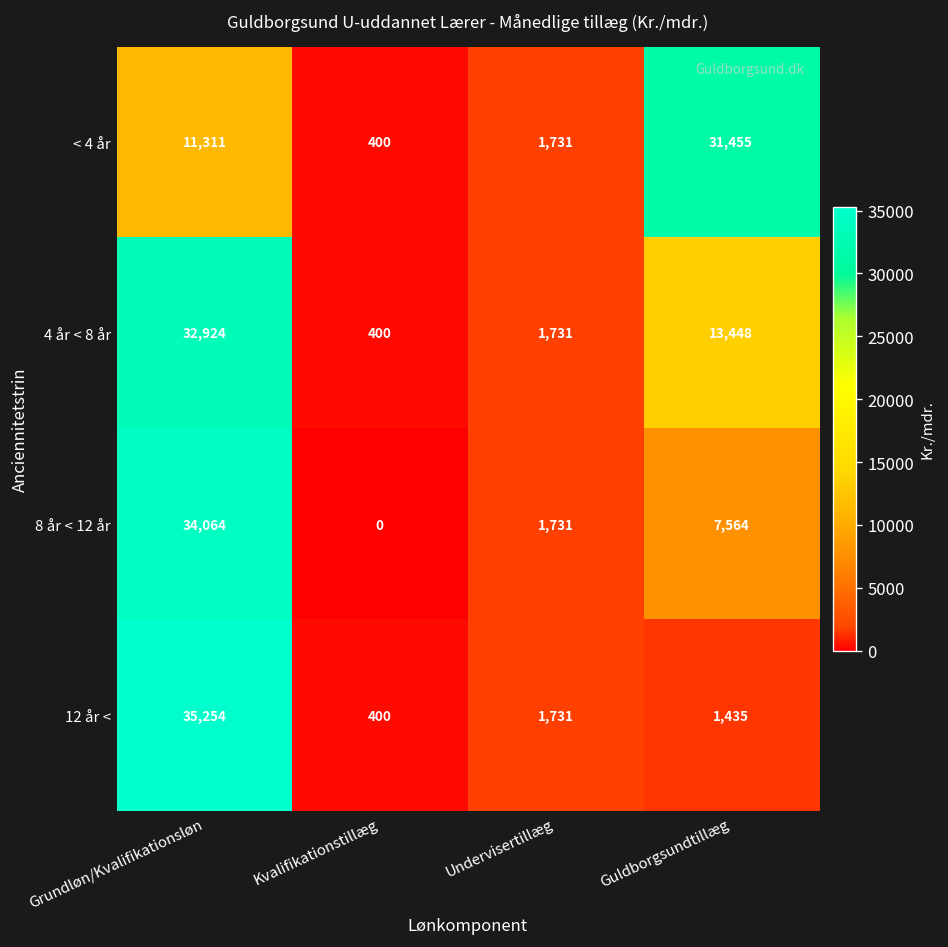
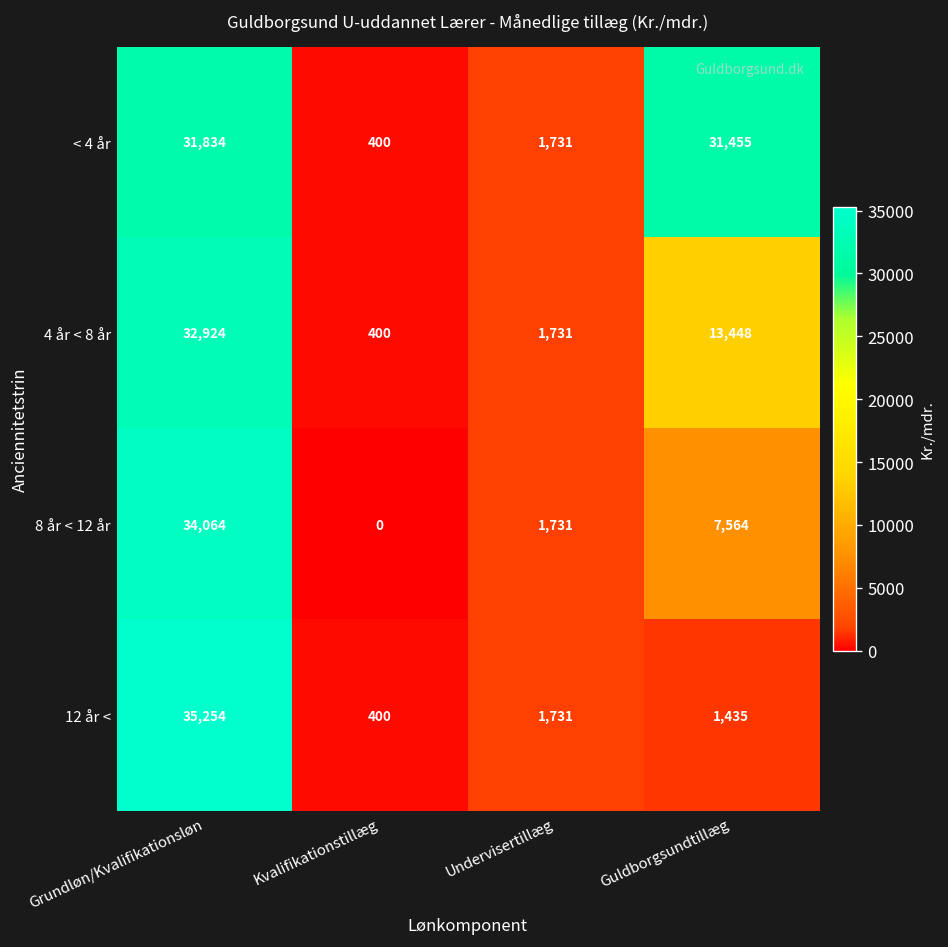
  {
    "< 4 år": {
-     "Grundløn/Kvalifikationsløn": "11,311",
+     "Grundløn/Kvalifikationsløn": "31,834",
      "Kvalifikationstillæg": "400",
      "Undervisertillæg": "1,731"
    },
    "4 år < 8 år": {
      "Grundløn/Kvalifikationsløn": "32,924",
      "Kvalifikationstillæg": "400",
      "Undervisertillæg": "1,731",
      "Guldborgsundtillæg": "13,448"
    },
    "8 år < 12 år": {
      "Grundløn/Kvalifikationsløn": "34,064",
      "Kvalifikationstillæg": "0",
      "Undervisertillæg": "1,731",
      "Guldborgsundtillæg": "7,564"
    },
    "12 år <": {
      "Grundløn/Kvalifikationsløn": "35,254",
      "Kvalifikationstillæg": "400",
      "Undervisertillæg": "1,731",
      "Guldborgsundtillæg": "1,435"
    }
  }
